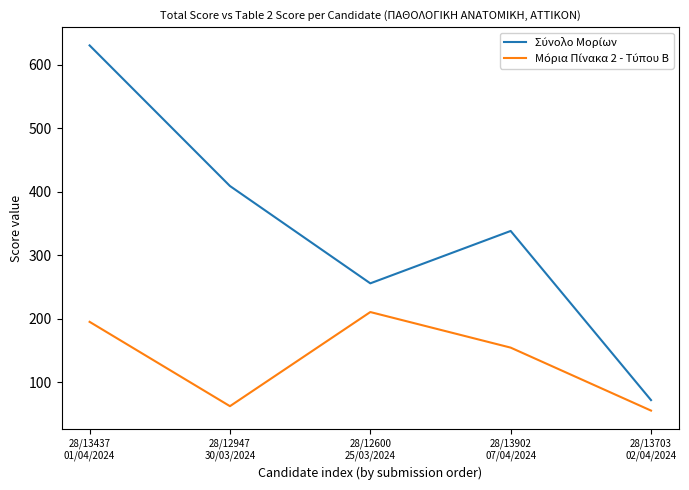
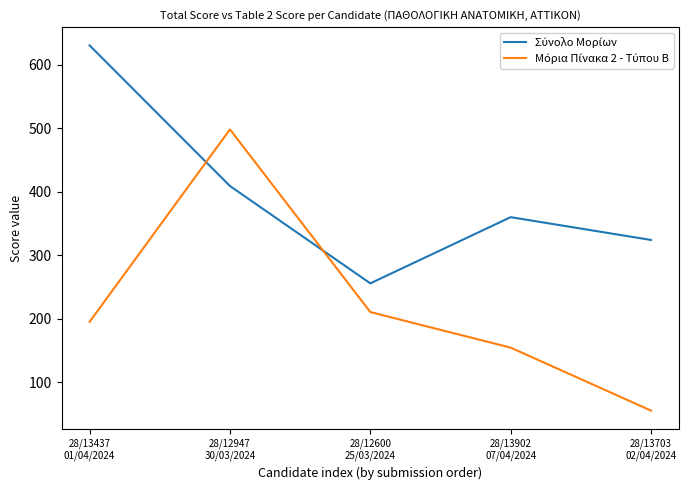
  {
    "Σύνολο Μορίων": {
      "28/13437 01/04/2024": 630,
      "28/12947 30/03/2024": 410,
      "28/12600 25/03/2024": 260,
-     "28/13902 07/04/2024": 340,
-     "28/13703 02/04/2024": 70
+     "28/13902 07/04/2024": 360,
+     "28/13703 02/04/2024": 320
    },
    "Μόρια Πίνακα 2 - Τύπου Β": {
      "28/13437 01/04/2024": 200,
-     "28/12947 30/03/2024": 60,
+     "28/12947 30/03/2024": 500,
      "28/12600 25/03/2024": 210,
      "28/13902 07/04/2024": 150,
      "28/13703 02/04/2024": 60
    }
  }
